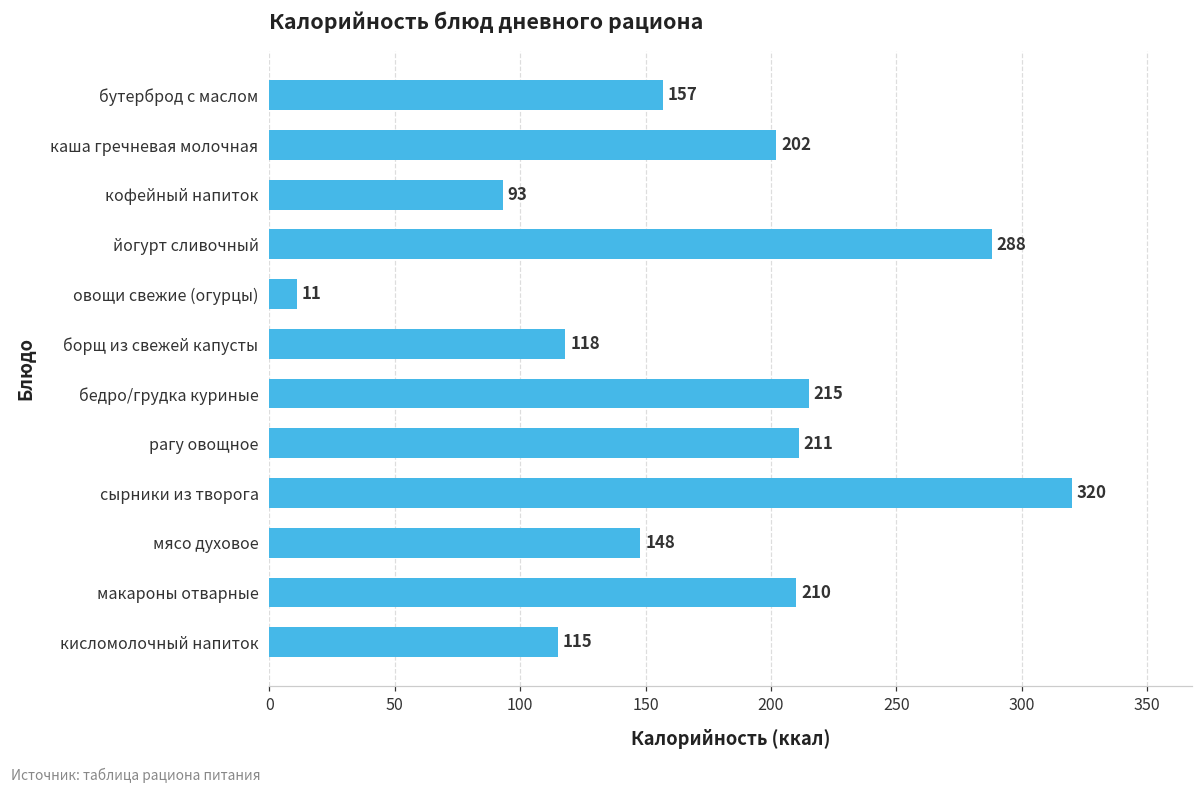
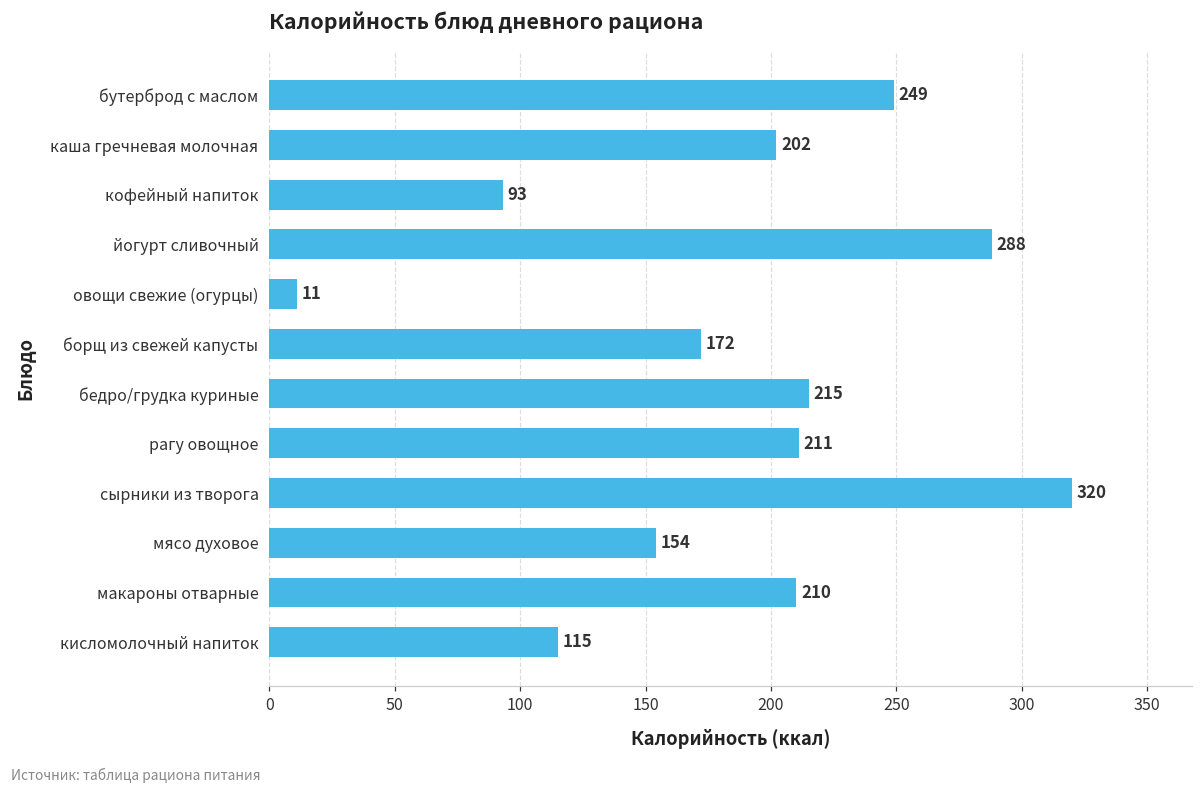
  {
-   "бутерброд с маслом": 157,
+   "бутерброд с маслом": 249,
    "каша гречневая молочная": 202,
    "кофейный напиток": 93,
    "йогурт сливочный": 288,
    "овощи свежие (огурцы)": 11,
-   "борщ из свежей капусты": 118,
+   "борщ из свежей капусты": 172,
    "бедро/грудка куриные": 215,
    "рагу овощное": 211,
    "сырники из творога": 320,
-   "мясо духовое": 148,
+   "мясо духовое": 154,
    "макароны отварные": 210,
    "кисломолочный напиток": 115
  }
